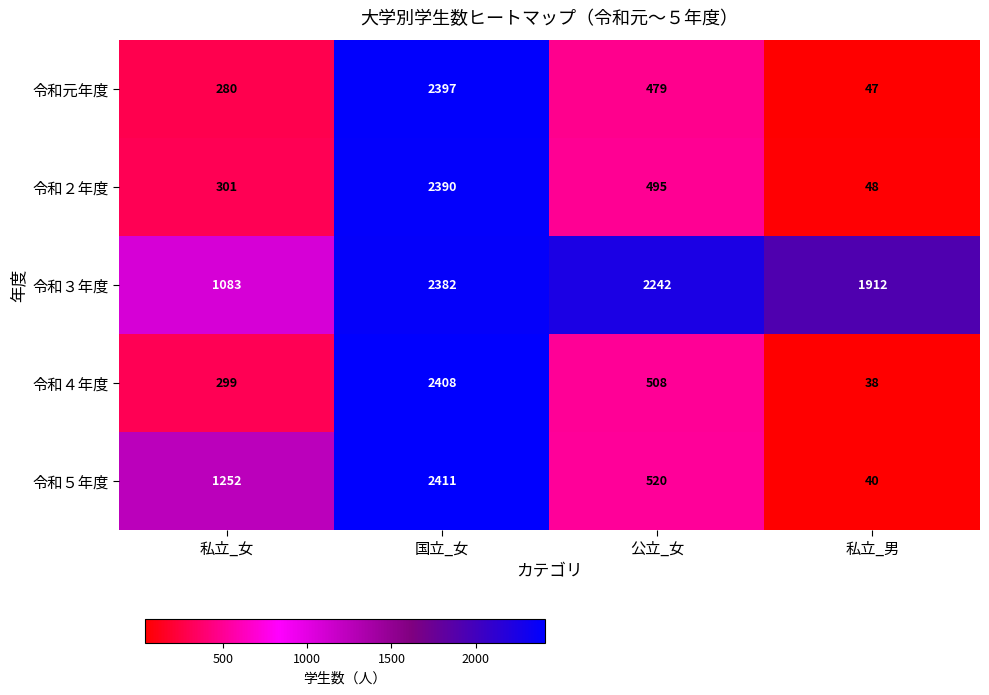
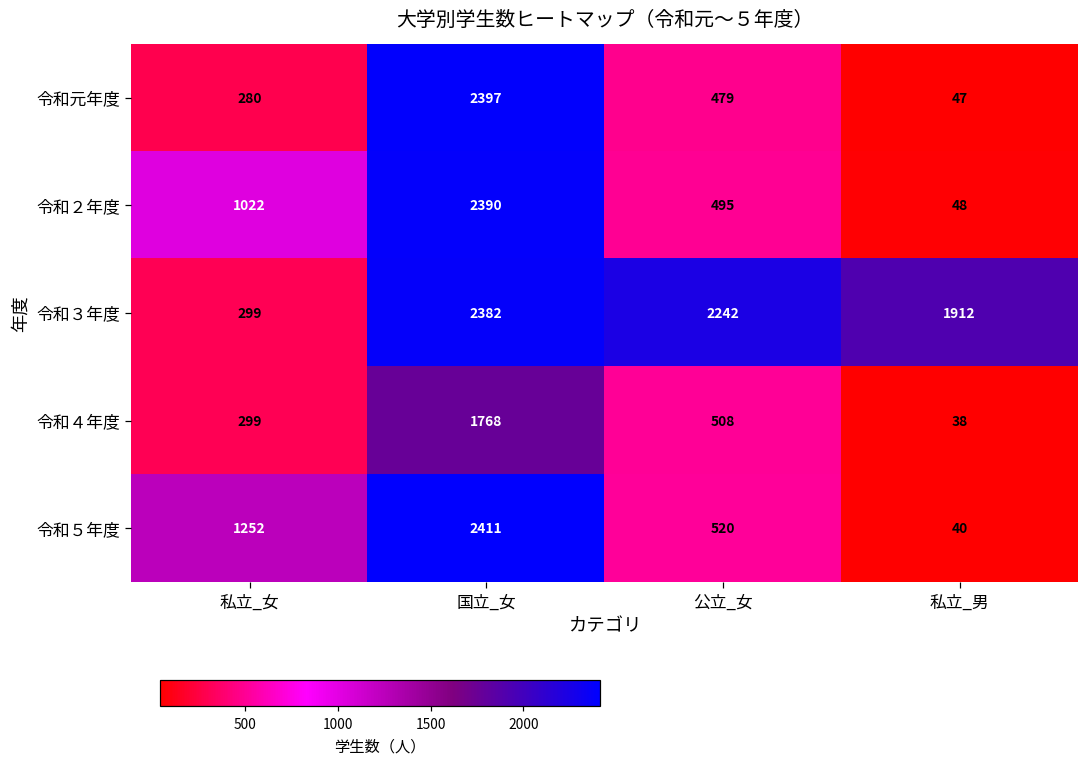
  {
    "令和元年度": {
      "私立_女": 280,
      "国立_女": 2397,
      "公立_女": 479,
      "私立_男": 47
    },
    "令和２年度": {
-     "私立_女": 301,
+     "私立_女": 1022,
      "国立_女": 2390,
      "公立_女": 495,
      "私立_男": 48
    },
    "令和３年度": {
-     "私立_女": 1083,
+     "私立_女": 299,
      "国立_女": 2382,
      "公立_女": 2242,
      "私立_男": 1912
    },
    "令和４年度": {
      "私立_女": 299,
-     "国立_女": 2408,
+     "国立_女": 1768,
      "公立_女": 508,
      "私立_男": 38
    },
    "令和５年度": {
      "私立_女": 1252,
      "国立_女": 2411,
      "公立_女": 520,
      "私立_男": 40
    }
  }
